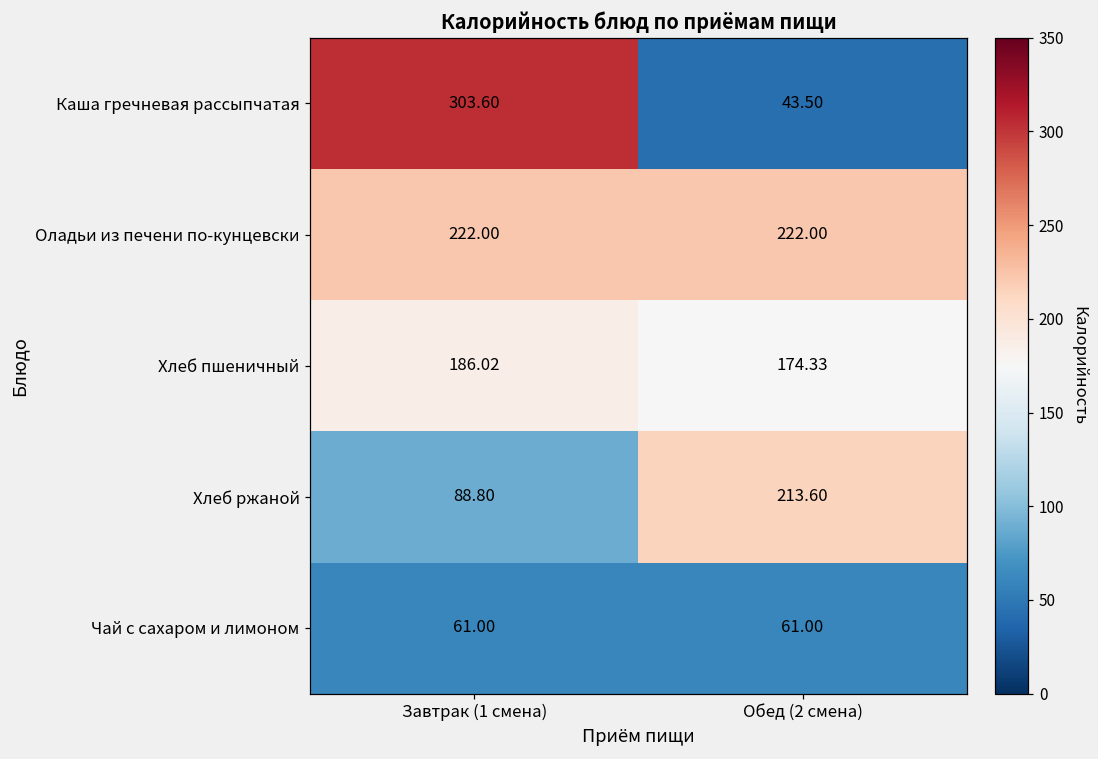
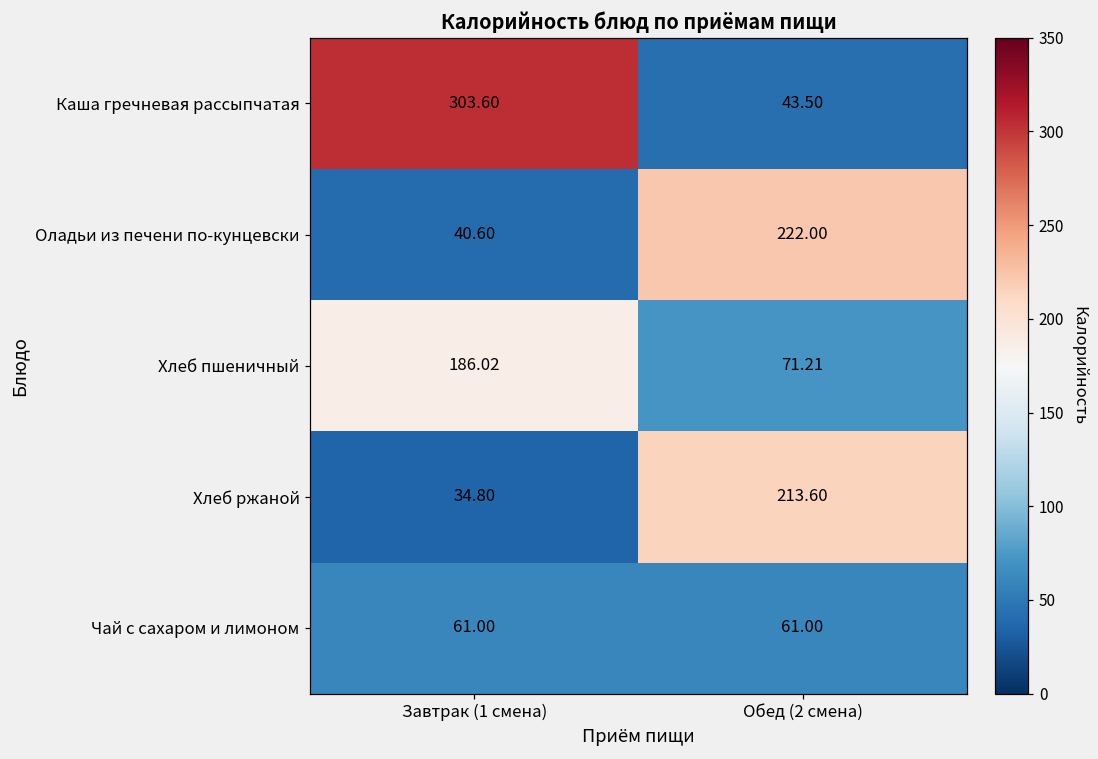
  {
    "Каша гречневая рассыпчатая": {
      "Завтрак (1 смена)": 303.60,
      "Обед (2 смена)": 43.50
    },
    "Оладьи из печени по-кунцевски": {
-     "Завтрак (1 смена)": 222.00,
+     "Завтрак (1 смена)": 40.60,
      "Обед (2 смена)": 222.00
    },
    "Хлеб пшеничный": {
      "Завтрак (1 смена)": 186.02,
-     "Обед (2 смена)": 174.33
+     "Обед (2 смена)": 71.21
    },
    "Хлеб ржаной": {
-     "Завтрак (1 смена)": 88.80,
+     "Завтрак (1 смена)": 34.80,
      "Обед (2 смена)": 213.60
    },
    "Чай с сахаром и лимоном": {
      "Завтрак (1 смена)": 61.00,
      "Обед (2 смена)": 61.00
    }
  }
